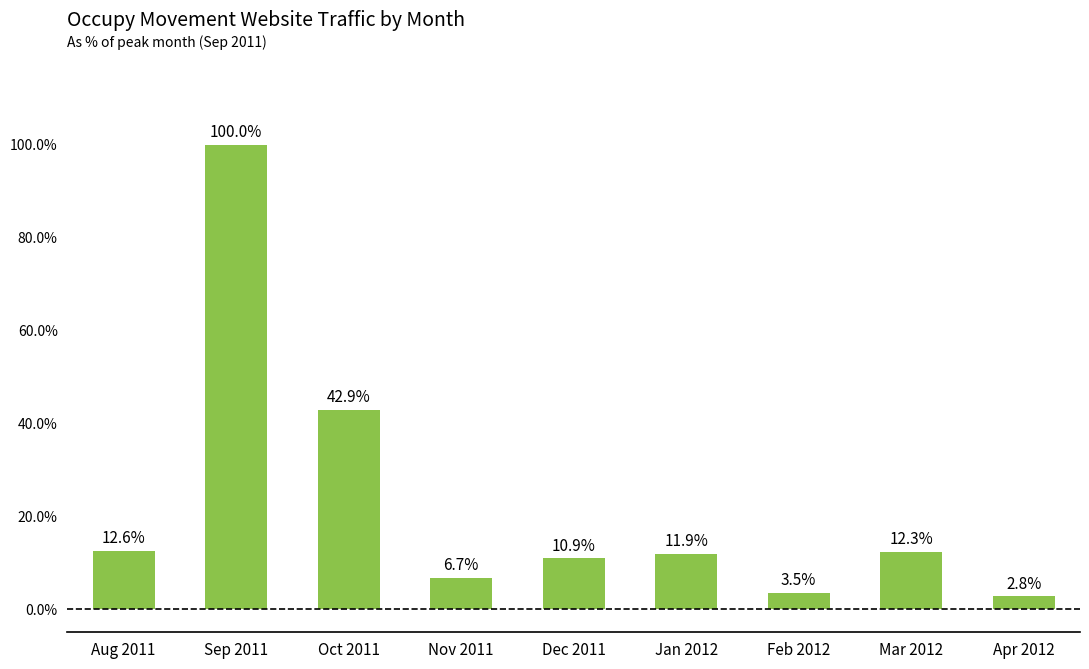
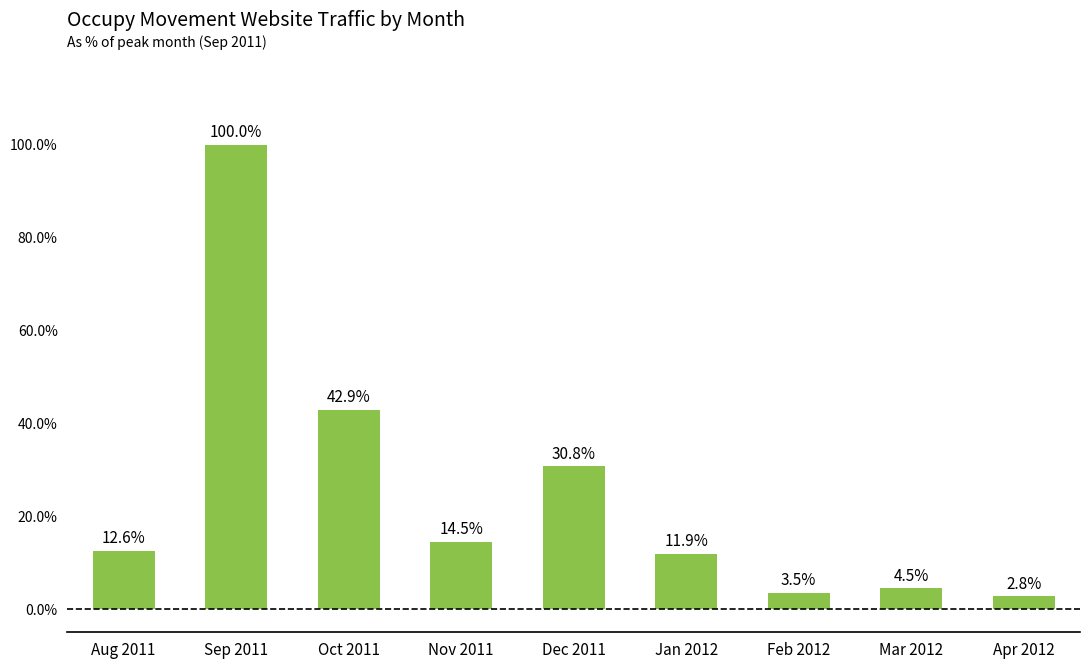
  {
    "Aug 2011": "12.6%",
    "Sep 2011": "100.0%",
    "Oct 2011": "42.9%",
-   "Nov 2011": "6.7%",
-   "Dec 2011": "10.9%",
+   "Nov 2011": "14.5%",
+   "Dec 2011": "30.8%",
    "Jan 2012": "11.9%",
    "Feb 2012": "3.5%",
-   "Mar 2012": "12.3%",
+   "Mar 2012": "4.5%",
    "Apr 2012": "2.8%"
  }
